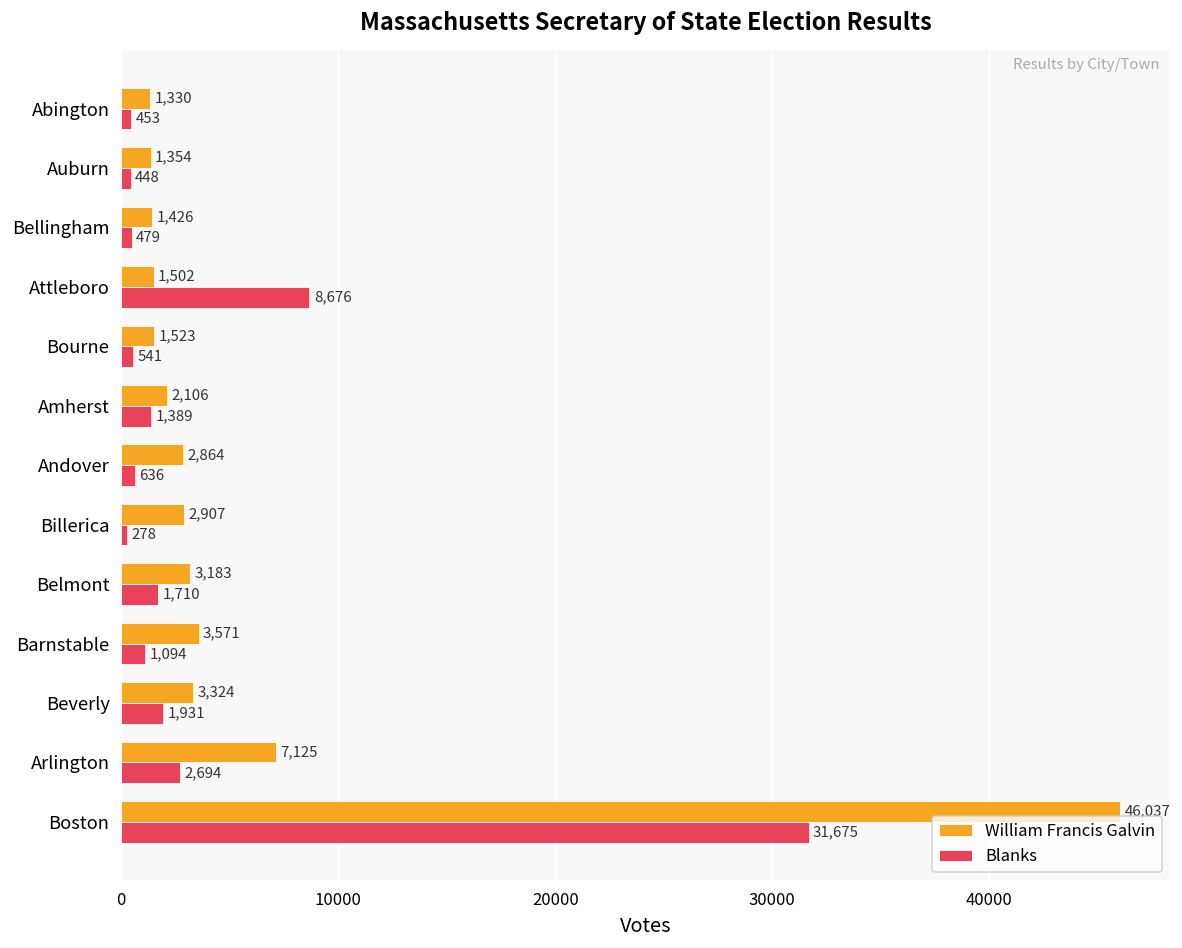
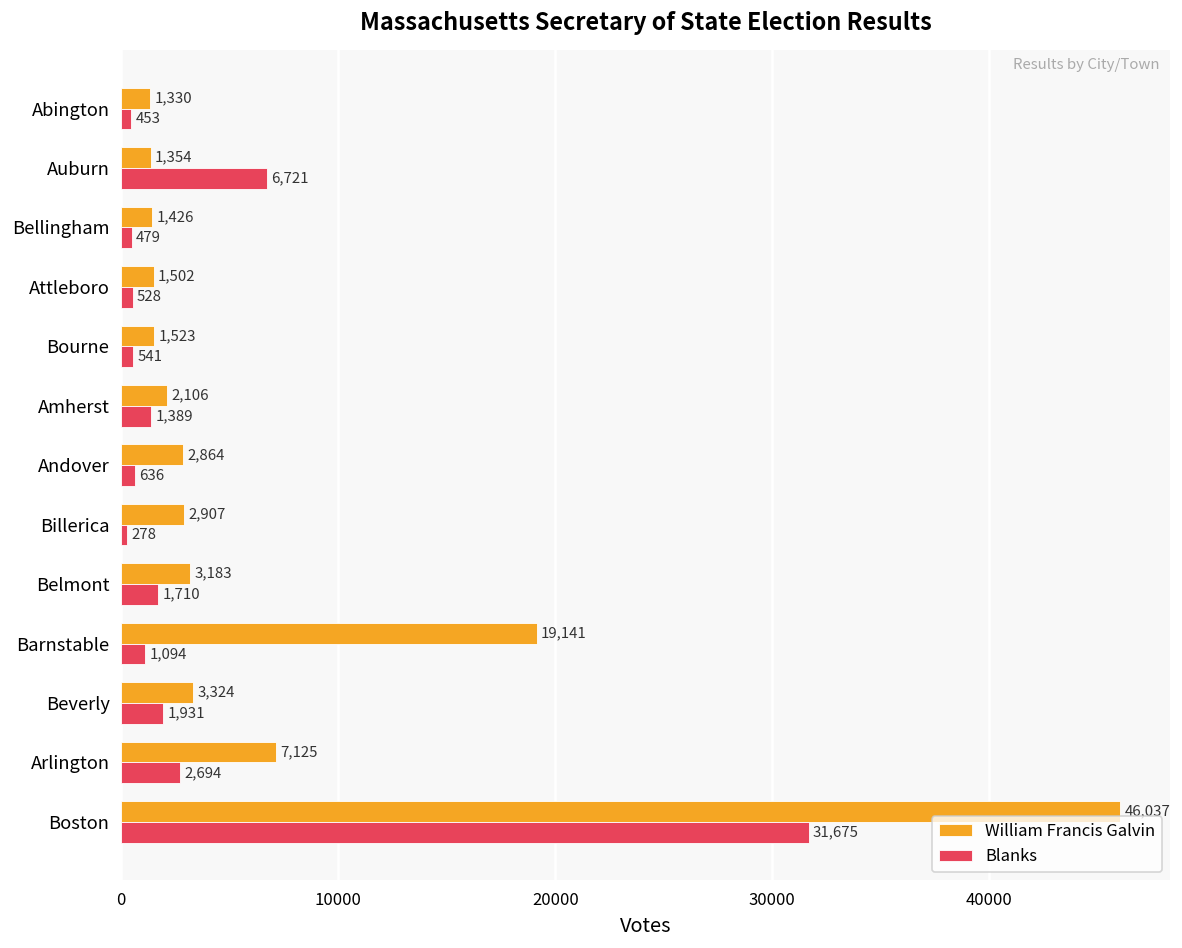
  {
    "William Francis Galvin": {
      "Abington": "1,330",
      "Auburn": "1,354",
      "Bellingham": "1,426",
      "Attleboro": "1,502",
      "Bourne": "1,523",
      "Amherst": "2,106",
      "Andover": "2,864",
      "Billerica": "2,907",
      "Belmont": "3,183",
-     "Barnstable": "3,571",
+     "Barnstable": "19,141",
      "Beverly": "3,324",
      "Arlington": "7,125"
    },
    "Blanks": {
      "Abington": "453",
-     "Auburn": "448",
+     "Auburn": "6,721",
      "Bellingham": "479",
-     "Attleboro": "8,676",
+     "Attleboro": "528",
      "Bourne": "541",
      "Amherst": "1,389",
      "Andover": "636",
      "Billerica": "278",
      "Belmont": "1,710",
      "Barnstable": "1,094",
      "Beverly": "1,931",
      "Arlington": "2,694",
      "Boston": "31,675"
    }
  }
